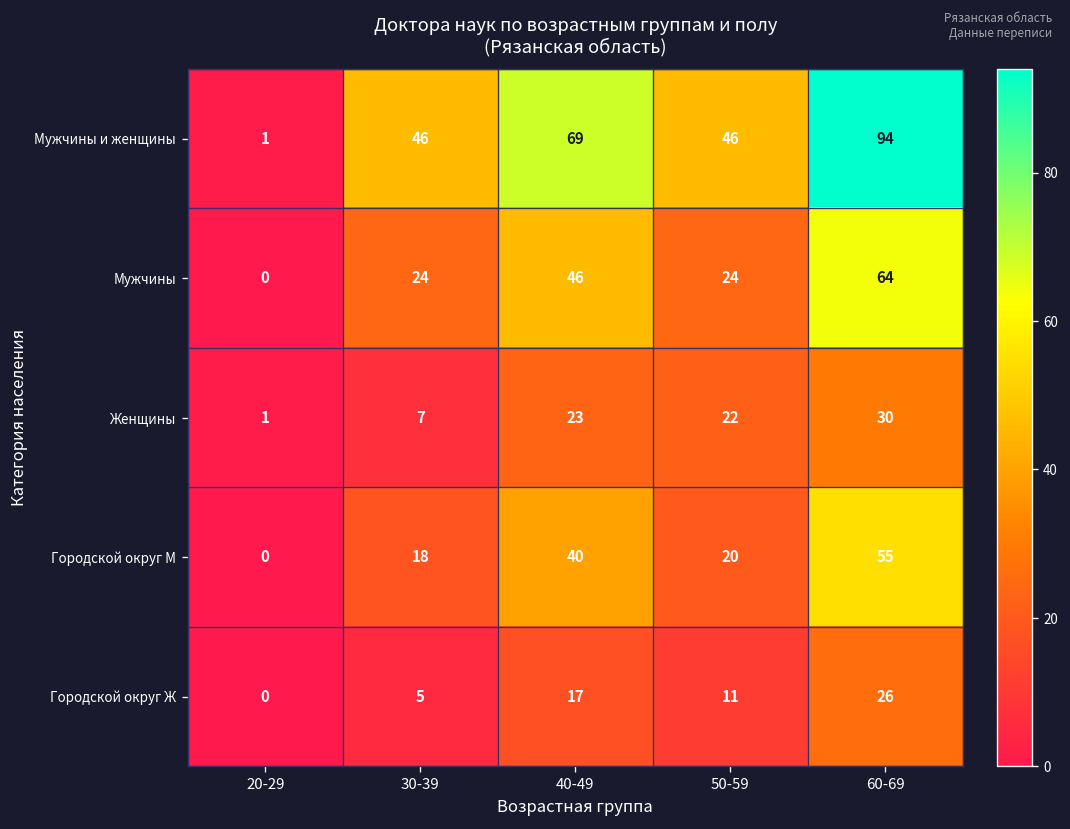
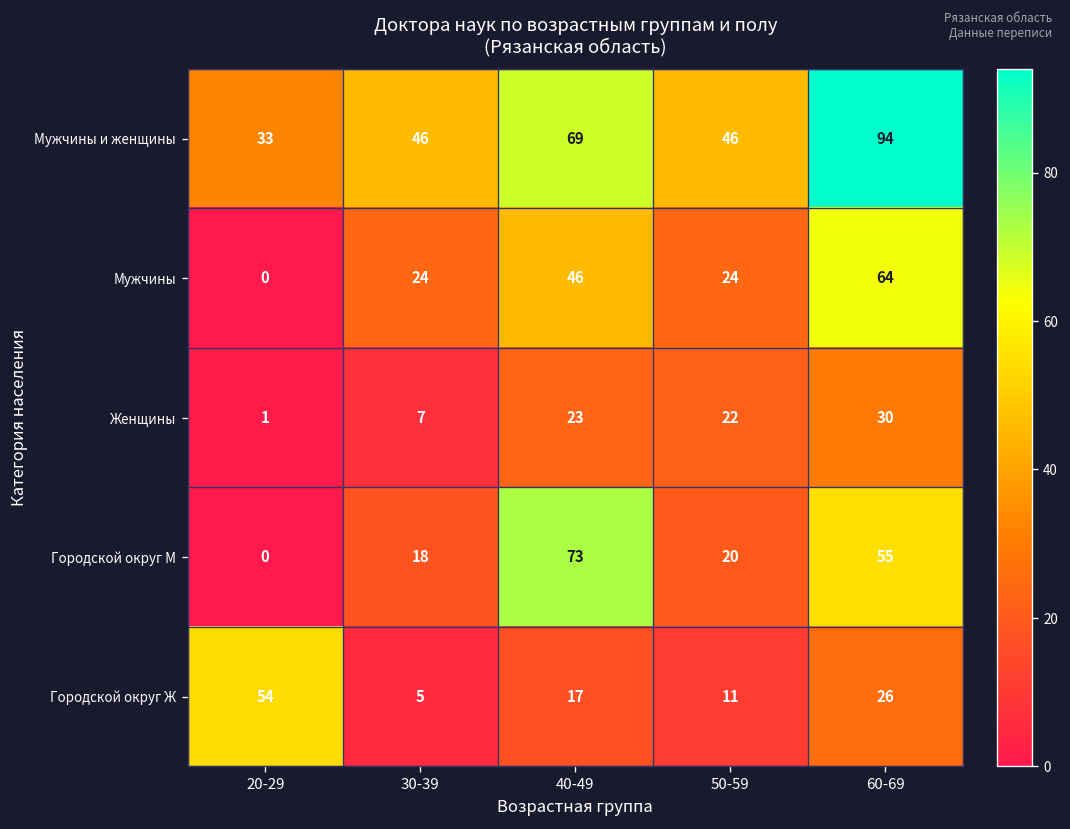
  {
    "Мужчины и женщины": {
-     "20-29": 1,
+     "20-29": 33,
      "30-39": 46,
      "40-49": 69,
      "50-59": 46,
      "60-69": 94
    },
    "Мужчины": {
      "20-29": 0,
      "30-39": 24,
      "40-49": 46,
      "50-59": 24,
      "60-69": 64
    },
    "Женщины": {
      "20-29": 1,
      "30-39": 7,
      "40-49": 23,
      "50-59": 22,
      "60-69": 30
    },
    "Городской округ М": {
      "20-29": 0,
      "30-39": 18,
-     "40-49": 40,
+     "40-49": 73,
      "50-59": 20,
      "60-69": 55
    },
    "Городской округ Ж": {
-     "20-29": 0,
+     "20-29": 54,
      "30-39": 5,
      "40-49": 17,
      "50-59": 11,
      "60-69": 26
    }
  }
